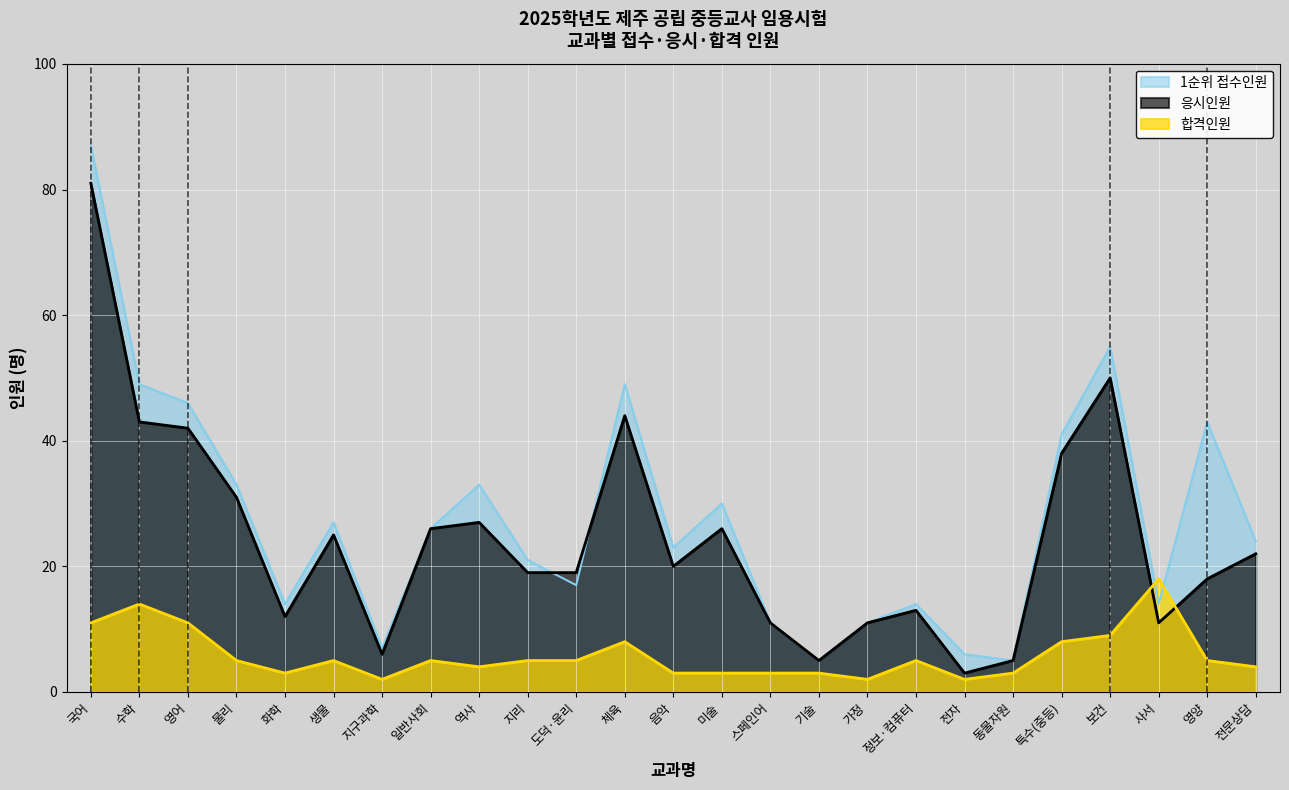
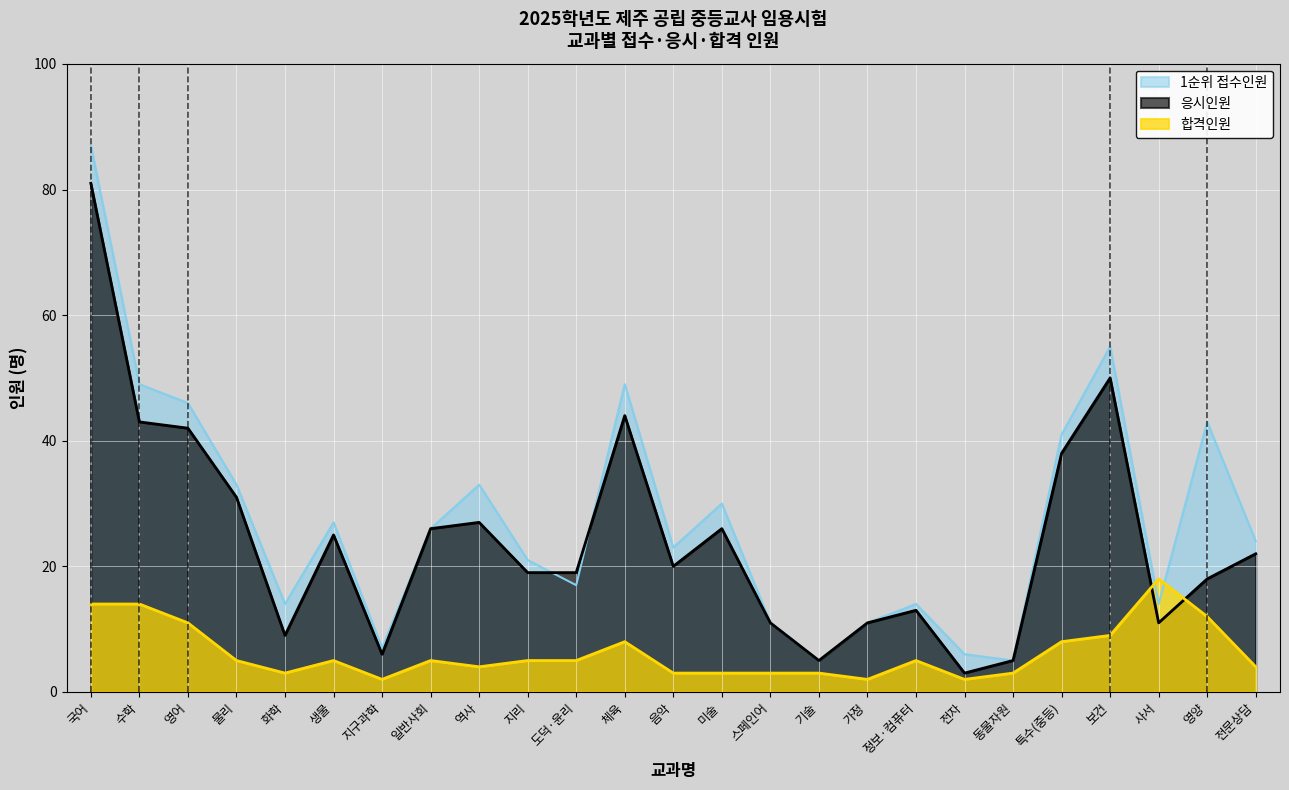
  {
    "1순위 접수인원": {
      "국어": 87,
      "수학": 49,
      "영어": 46,
      "물리": 33,
      "화학": 14,
      "생물": 27,
      "지구과학": 7,
      "역사": 33,
      "지리": 21,
      "도덕·윤리": 17,
      "체육": 49,
      "음악": 23,
      "미술": 30,
      "정보·컴퓨터": 14,
      "전자": 6,
      "특수(중등)": 41,
      "보건": 55,
      "사서": 14,
      "영양": 43,
      "전문상담": 24
    },
    "응시인원": {
      "국어": 81,
      "수학": 43,
      "영어": 42,
      "물리": 31,
-     "화학": 12,
+     "화학": 9,
      "생물": 25,
      "지구과학": 6,
      "역사": 27,
      "지리": 19,
      "도덕·윤리": 19,
      "체육": 44,
      "음악": 20,
      "미술": 26,
      "정보·컴퓨터": 13,
      "전자": 3,
      "특수(중등)": 38,
      "보건": 50,
      "사서": 11,
      "영양": 18,
      "전문상담": 22
    },
    "합격인원": {
-     "국어": 11,
+     "국어": 14,
      "수학": 14,
      "영어": 11,
      "물리": 5,
      "화학": 3,
      "생물": 5,
      "지구과학": 2,
      "일반사회": 5,
      "역사": 4,
      "지리": 5,
      "도덕·윤리": 5,
      "체육": 8,
      "음악": 3,
      "미술": 3,
      "스페인어": 3,
      "기술": 3,
      "가정": 2,
      "정보·컴퓨터": 5,
      "전자": 2,
      "동물자원": 3,
      "특수(중등)": 8,
      "보건": 9,
      "사서": 18,
-     "영양": 5,
+     "영양": 12,
      "전문상담": 4
    }
  }
